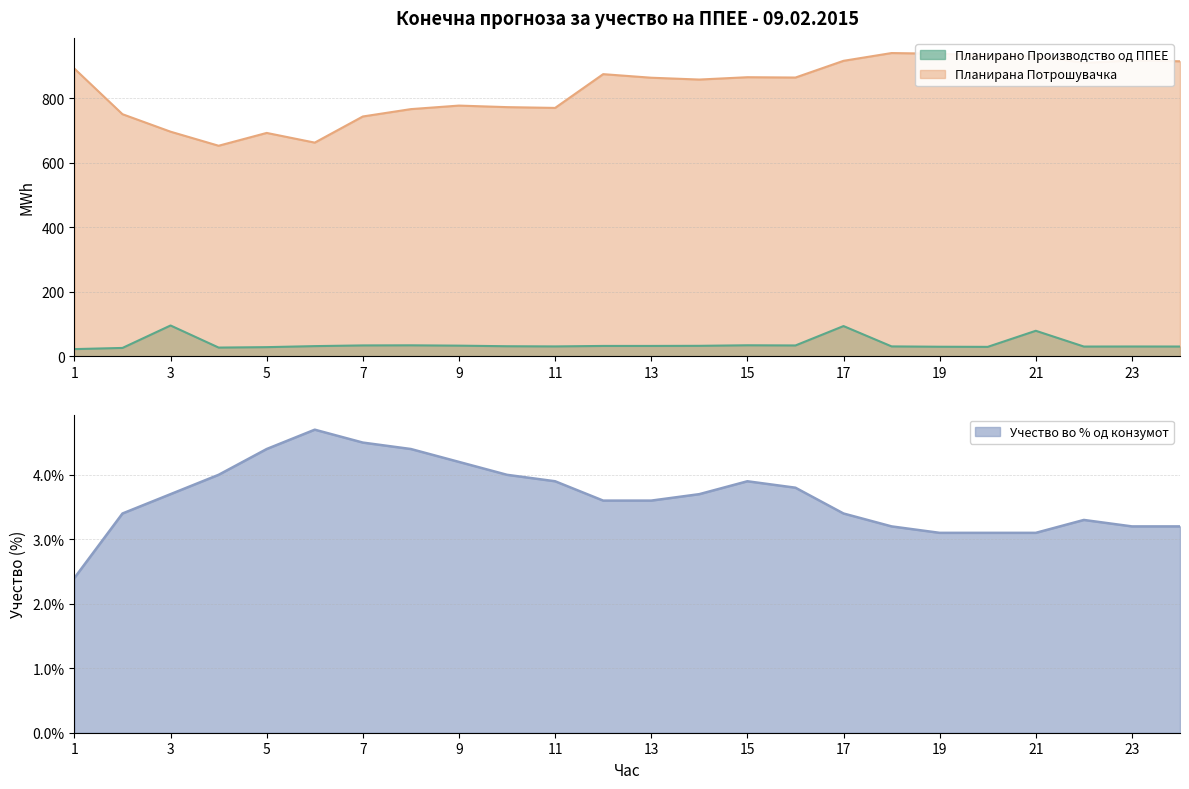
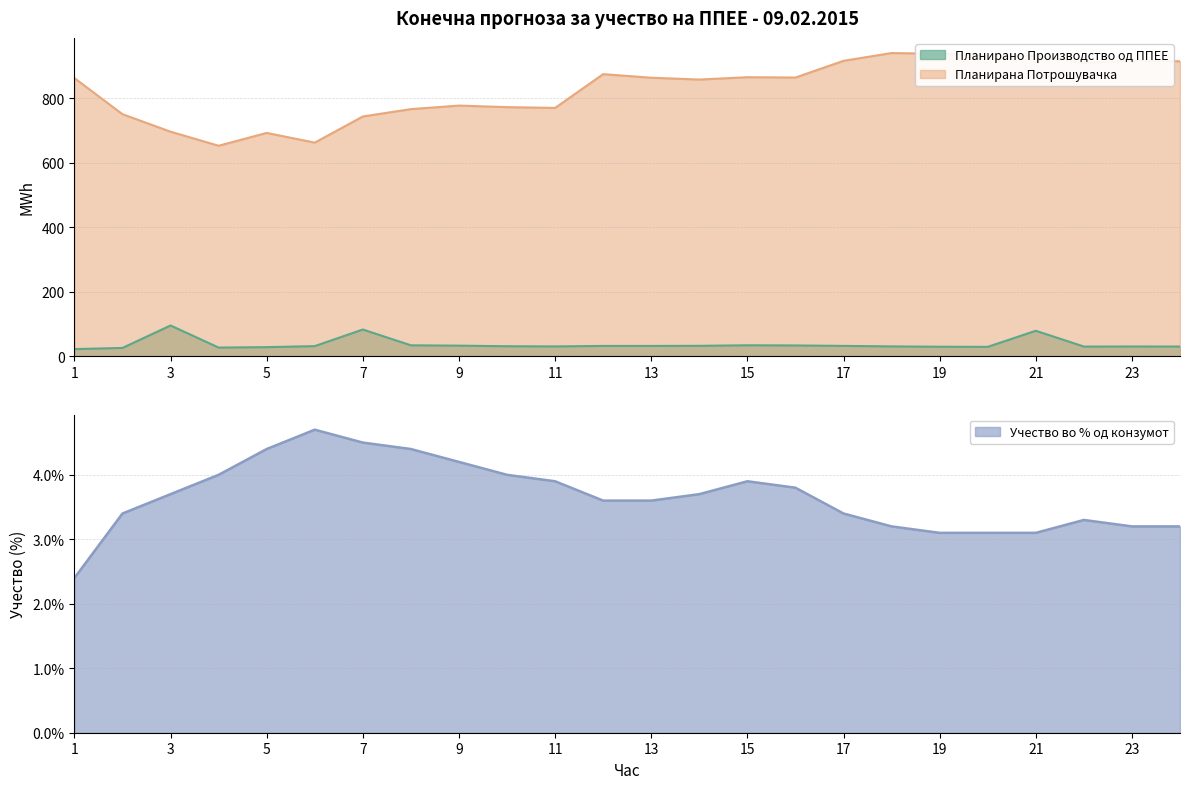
  {
    "Конечна прогноза за учество на ППЕЕ - 09.02.2015": {
      "Планирано Производство од ППЕЕ": {
        "1": 20,
        "3": 100,
        "5": 30,
-       "7": 30,
+       "7": 80,
        "9": 30,
        "11": 30,
        "13": 30,
        "15": 30,
-       "17": 90,
+       "17": 30,
        "19": 30,
        "21": 80,
        "23": 30
      },
      "Планирана Потрошувачка": {
-       "1": 890,
+       "1": 860,
        "3": 700,
        "5": 690,
        "7": 740,
        "9": 780,
        "11": 770,
        "13": 860,
        "15": 870,
        "17": 920
      }
    }
  }
